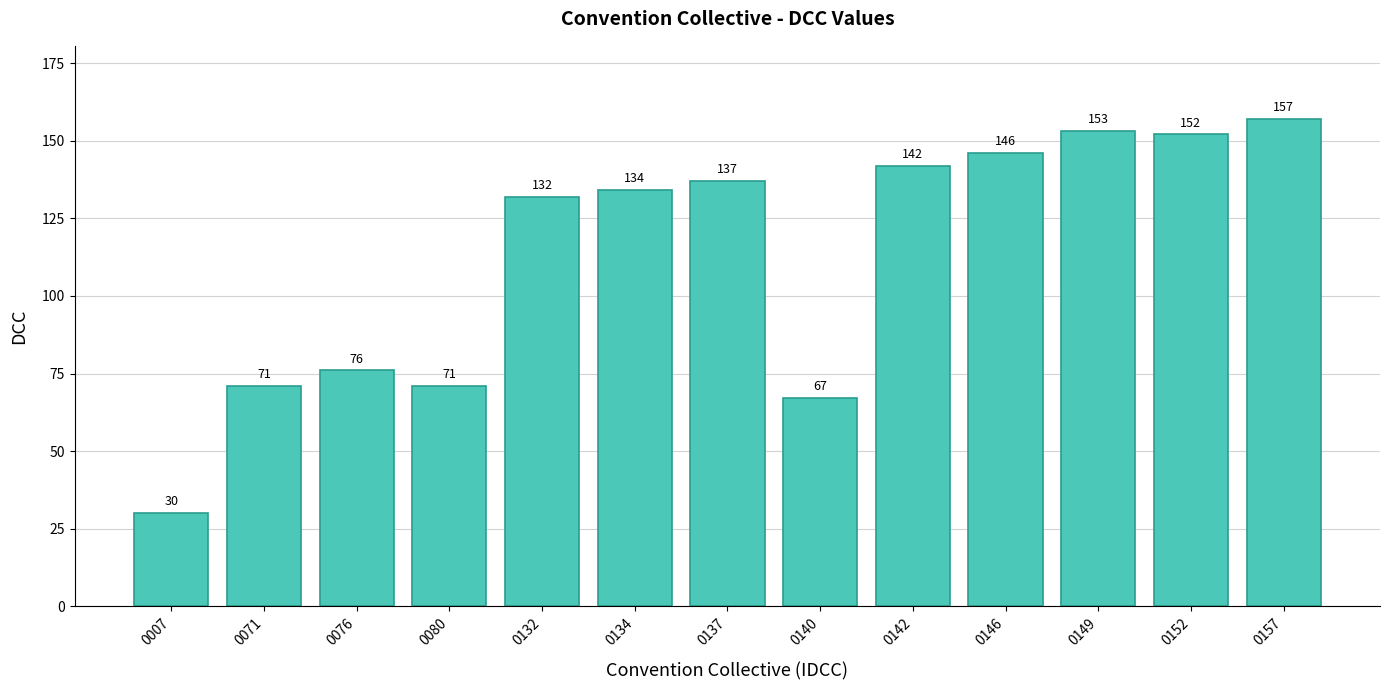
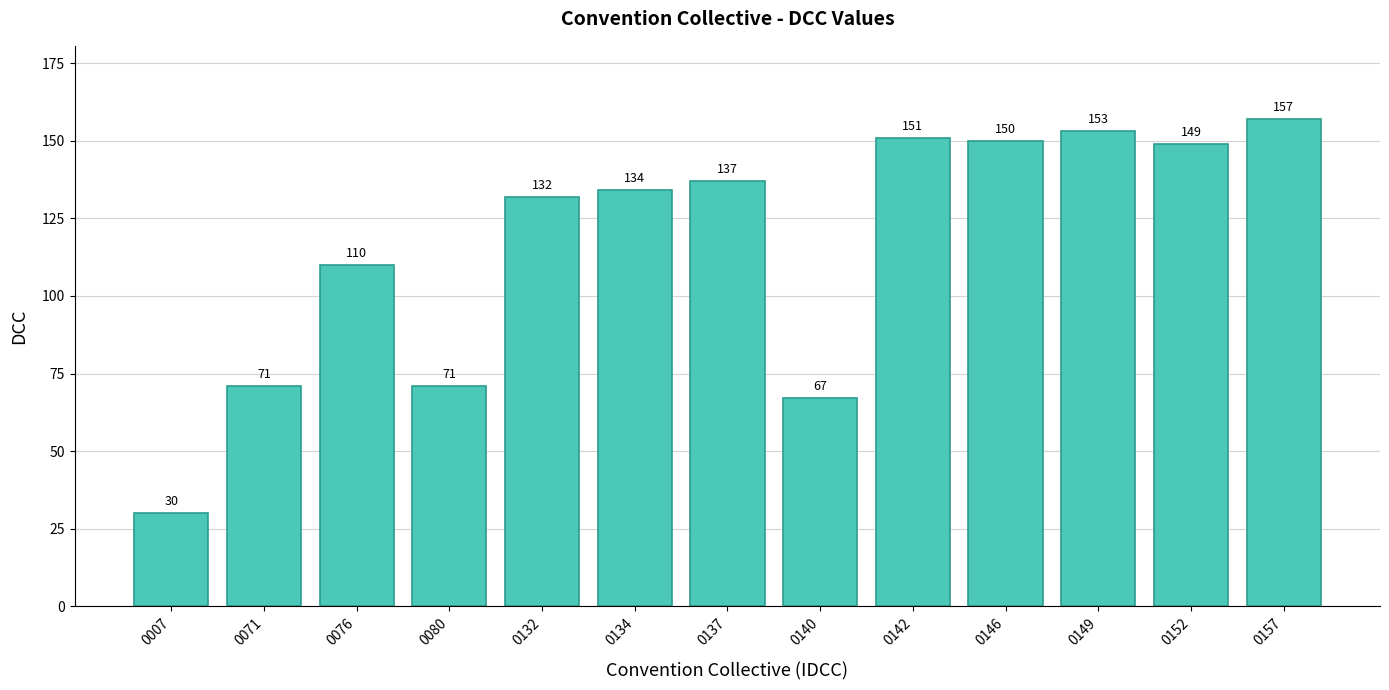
  {
    "0007": 30,
    "0071": 71,
-   "0076": 76,
+   "0076": 110,
    "0080": 71,
    "0132": 132,
    "0134": 134,
    "0137": 137,
    "0140": 67,
-   "0142": 142,
-   "0146": 146,
+   "0142": 151,
+   "0146": 150,
    "0149": 153,
-   "0152": 152,
+   "0152": 149,
    "0157": 157
  }
